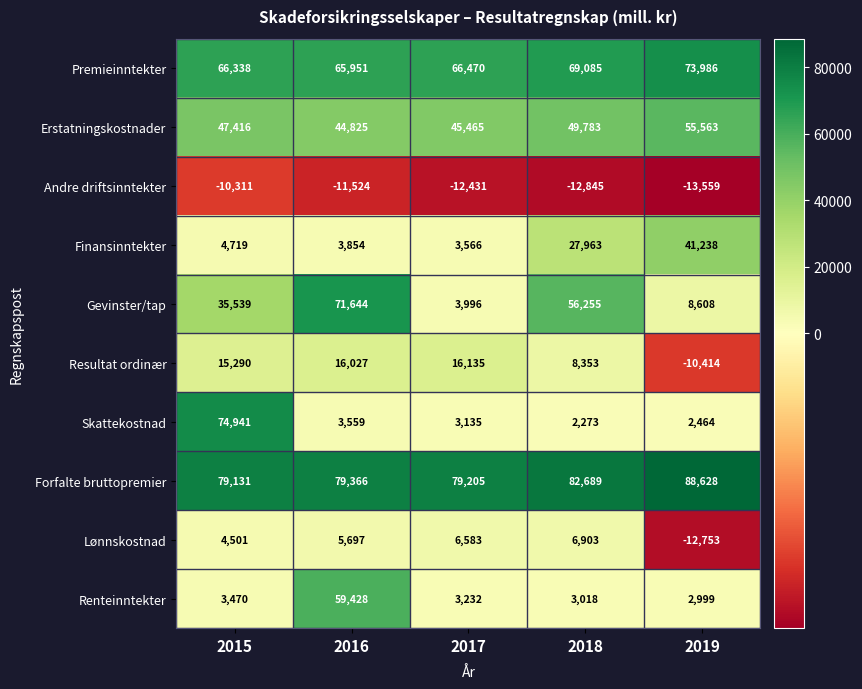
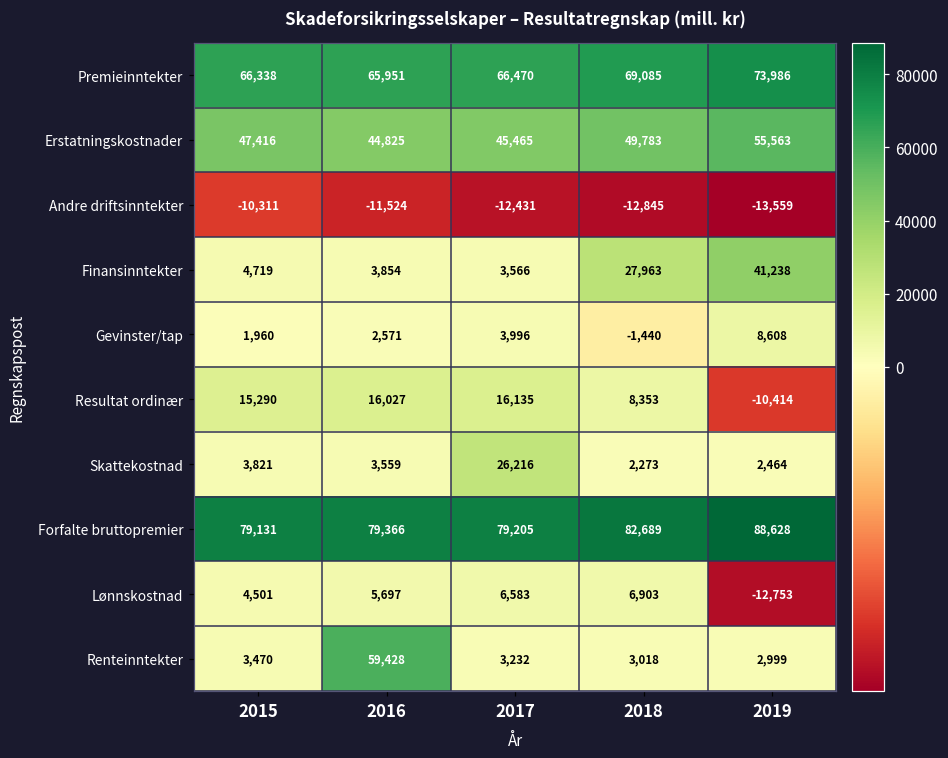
  {
    "Premieinntekter": {
      "2015": "66,338",
      "2016": "65,951",
      "2017": "66,470",
      "2018": "69,085",
      "2019": "73,986"
    },
    "Erstatningskostnader": {
      "2015": "47,416",
      "2016": "44,825",
      "2017": "45,465",
      "2018": "49,783",
      "2019": "55,563"
    },
    "Andre driftsinntekter": {
      "2015": "-10,311",
      "2016": "-11,524",
      "2017": "-12,431",
      "2018": "-12,845",
      "2019": "-13,559"
    },
    "Finansinntekter": {
      "2015": "4,719",
      "2016": "3,854",
      "2017": "3,566",
      "2018": "27,963",
      "2019": "41,238"
    },
    "Gevinster/tap": {
-     "2015": "35,539",
-     "2016": "71,644",
+     "2015": "1,960",
+     "2016": "2,571",
      "2017": "3,996",
-     "2018": "56,255",
+     "2018": "-1,440",
      "2019": "8,608"
    },
    "Resultat ordinær": {
      "2015": "15,290",
      "2016": "16,027",
      "2017": "16,135",
      "2018": "8,353",
      "2019": "-10,414"
    },
    "Skattekostnad": {
-     "2015": "74,941",
+     "2015": "3,821",
      "2016": "3,559",
-     "2017": "3,135",
+     "2017": "26,216",
      "2018": "2,273",
      "2019": "2,464"
    },
    "Forfalte bruttopremier": {
      "2015": "79,131",
      "2016": "79,366",
      "2017": "79,205",
      "2018": "82,689",
      "2019": "88,628"
    },
    "Lønnskostnad": {
      "2015": "4,501",
      "2016": "5,697",
      "2017": "6,583",
      "2018": "6,903",
      "2019": "-12,753"
    },
    "Renteinntekter": {
      "2015": "3,470",
      "2016": "59,428",
      "2017": "3,232",
      "2018": "3,018",
      "2019": "2,999"
    }
  }
